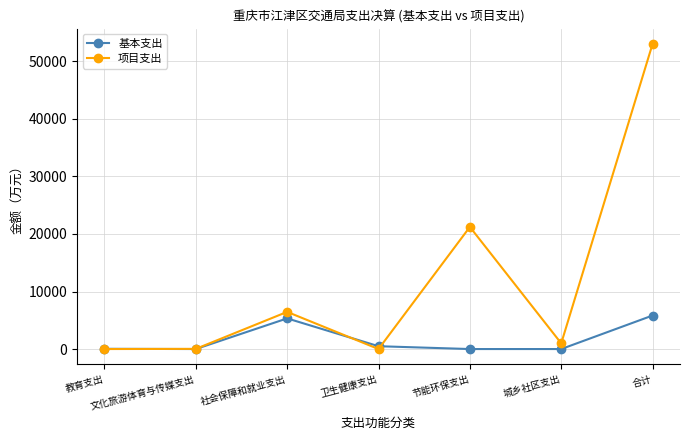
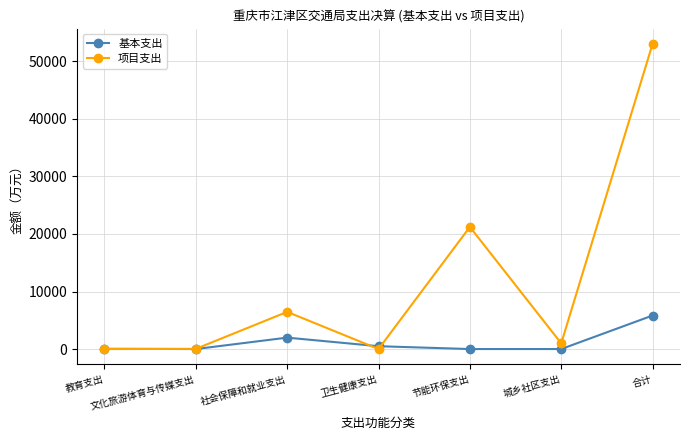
  {
    "基本支出": {
-     "社会保障和就业支出": 5000,
+     "社会保障和就业支出": 2000,
      "卫生健康支出": 0,
      "节能环保支出": 0,
      "城乡社区支出": 0,
      "合计": 6000
    },
    "项目支出": {
      "社会保障和就业支出": 6000,
      "卫生健康支出": 0,
      "节能环保支出": 21000,
      "城乡社区支出": 1000,
      "合计": 53000
    }
  }
